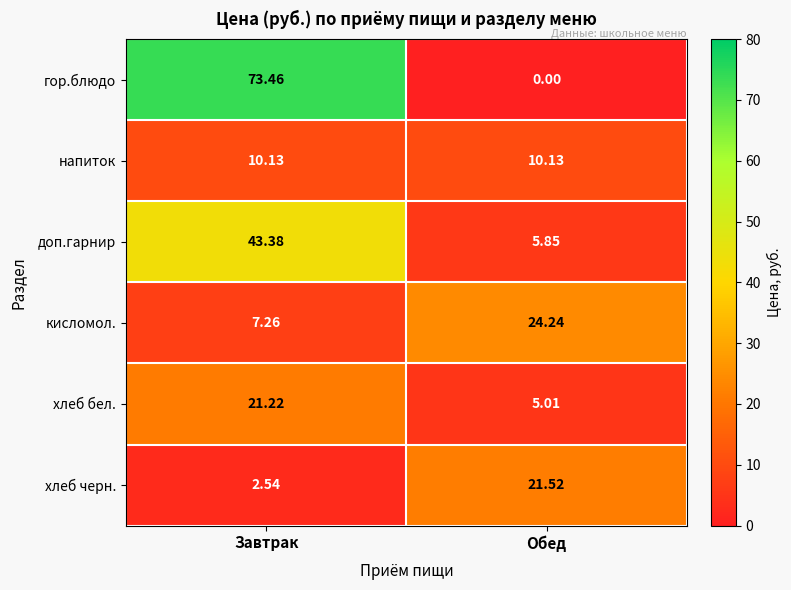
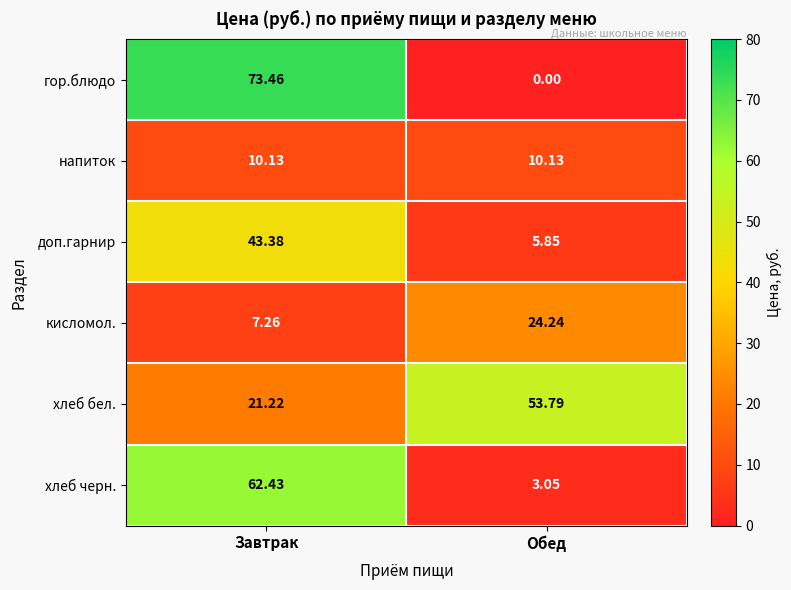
  {
    "гор.блюдо": {
      "Завтрак": 73.46,
      "Обед": 0.00
    },
    "напиток": {
      "Завтрак": 10.13,
      "Обед": 10.13
    },
    "доп.гарнир": {
      "Завтрак": 43.38,
      "Обед": 5.85
    },
    "кисломол.": {
      "Завтрак": 7.26,
      "Обед": 24.24
    },
    "хлеб бел.": {
      "Завтрак": 21.22,
-     "Обед": 5.01
+     "Обед": 53.79
    },
    "хлеб черн.": {
-     "Завтрак": 2.54,
-     "Обед": 21.52
+     "Завтрак": 62.43,
+     "Обед": 3.05
    }
  }
